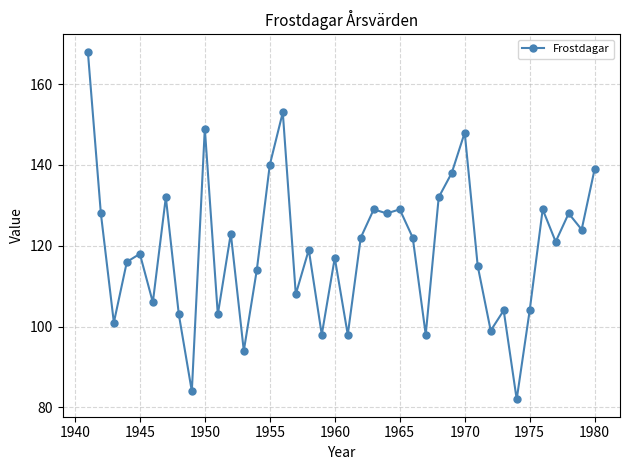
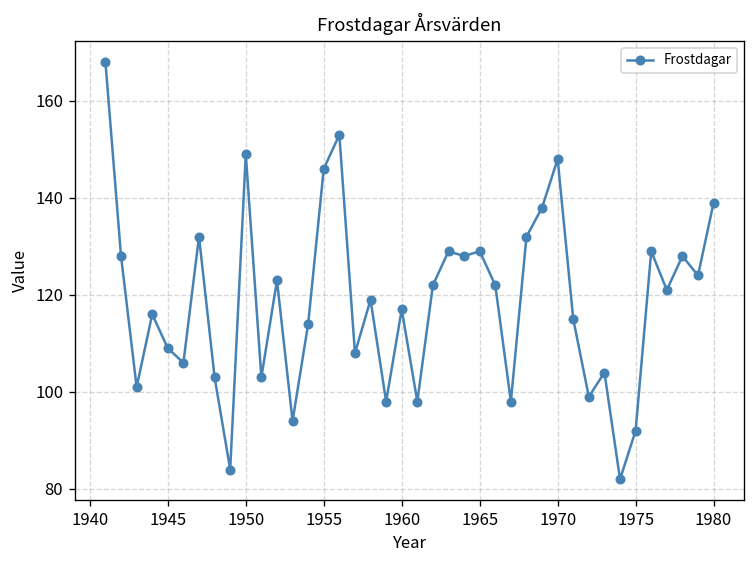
  {
-   "1945": 118,
+   "1945": 109,
    "1950": 149,
-   "1955": 140,
+   "1955": 146,
    "1960": 117,
    "1965": 129,
    "1970": 148,
-   "1975": 104,
+   "1975": 92,
    "1980": 139
  }
